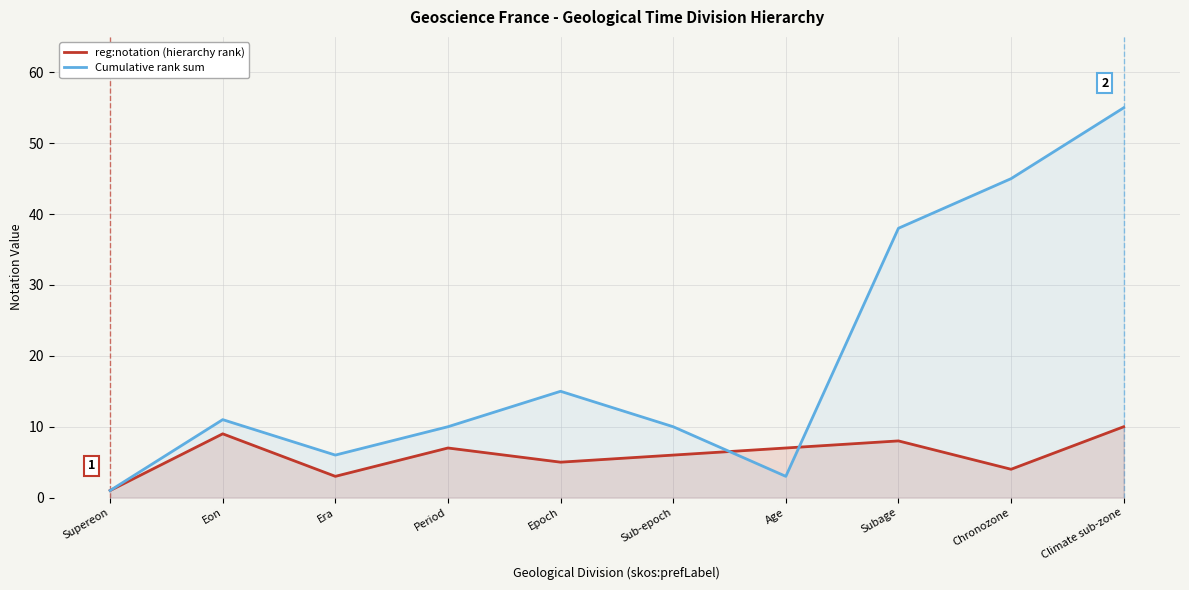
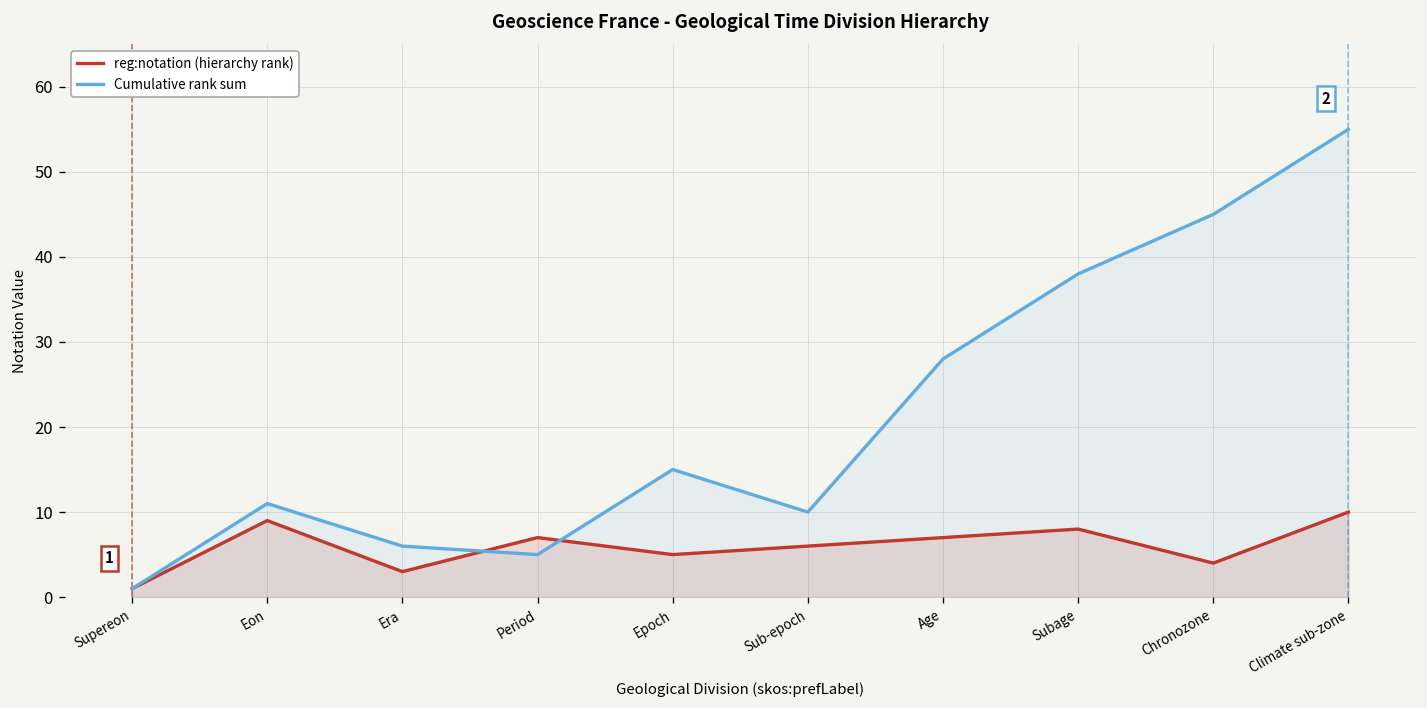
  {
    "reg:notation (hierarchy rank)": {
      "Eon": 9,
      "Era": 3,
      "Period": 7,
      "Epoch": 5,
      "Sub-epoch": 6,
      "Age": 7,
      "Subage": 8,
      "Chronozone": 4,
      "Climate sub-zone": 10
    },
    "Cumulative rank sum": {
      "Eon": 11,
      "Era": 6,
-     "Period": 10,
+     "Period": 5,
      "Epoch": 15,
      "Sub-epoch": 10,
-     "Age": 3,
+     "Age": 28,
      "Subage": 38,
      "Chronozone": 45
    }
  }
